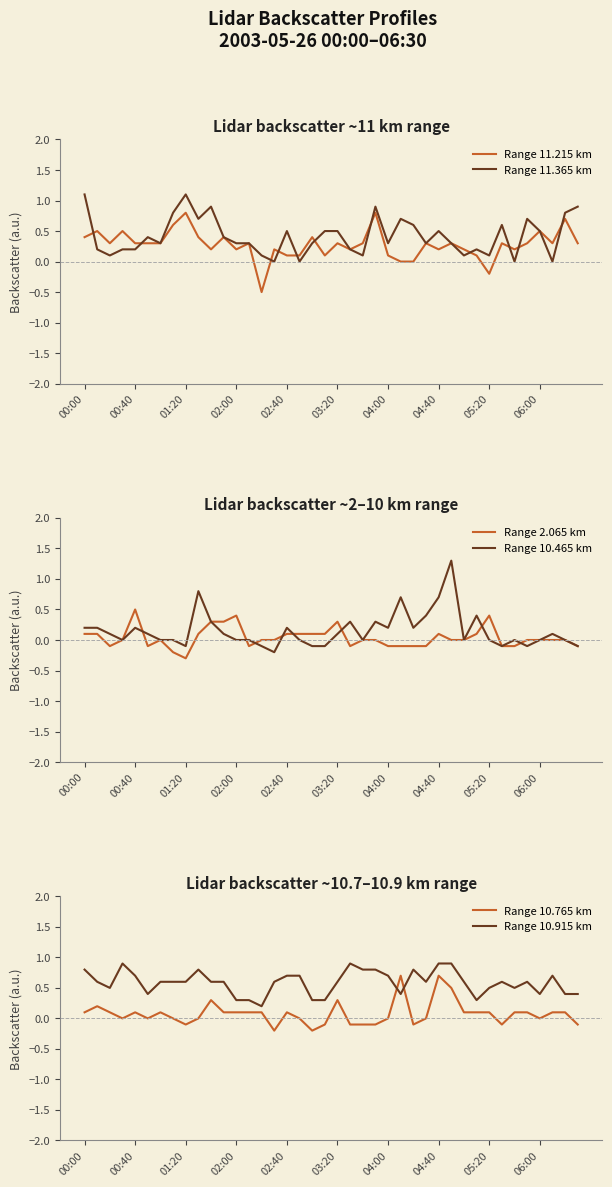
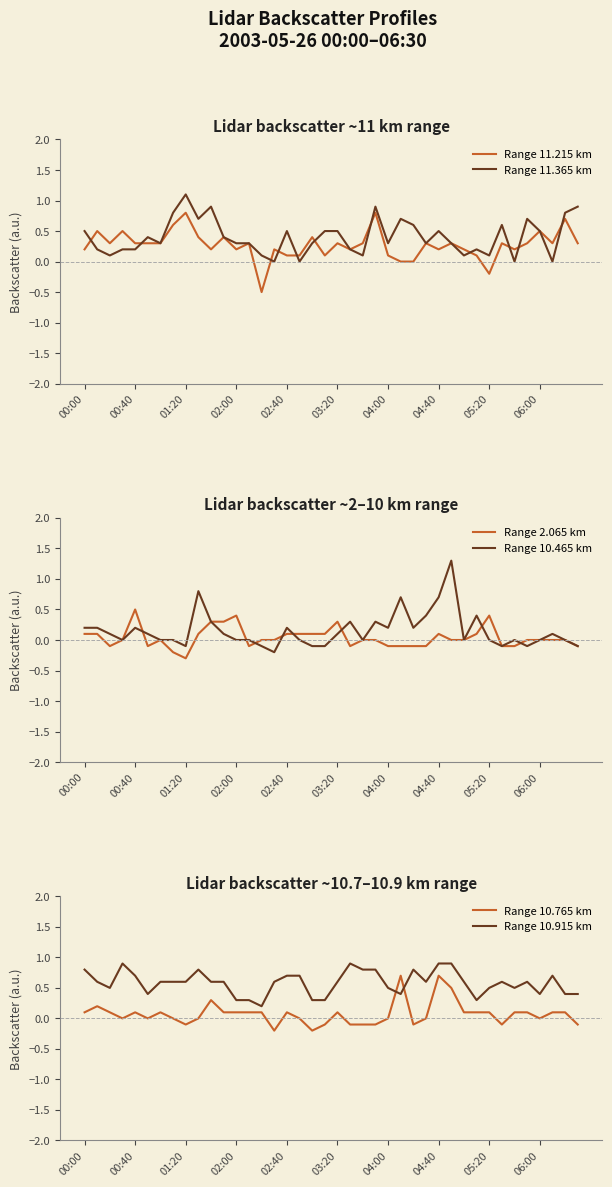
  {
    "Lidar backscatter ~11 km range": {
      "Range 11.215 km": {
-       "00:00": 0.4,
+       "00:00": 0.2,
        "00:40": 0.3,
        "01:20": 0.8,
        "02:00": 0.2,
        "02:40": 0.1,
        "03:20": 0.3,
        "04:00": 0.1,
        "04:40": 0.2,
        "05:20": -0.2
      },
      "Range 11.365 km": {
-       "00:00": 1.1,
+       "00:00": 0.5,
        "00:40": 0.2,
        "01:20": 1.1,
        "02:00": 0.3,
        "02:40": 0.5,
        "03:20": 0.5,
        "04:00": 0.3,
        "04:40": 0.5,
        "05:20": 0.1
      }
    },
    "Lidar backscatter ~2–10 km range": {
      "Range 2.065 km": {
        "00:00": 0.1,
        "00:40": 0.5,
        "01:20": -0.3,
        "02:00": 0.4,
        "02:40": 0.1,
        "03:20": 0.3,
        "04:00": -0.1,
        "04:40": 0.1,
        "05:20": 0.4
      },
      "Range 10.465 km": {
        "00:00": 0.2,
        "00:40": 0.2,
        "01:20": -0.1,
        "02:00": 0.0,
        "02:40": 0.2,
        "03:20": 0.1,
        "04:00": 0.2,
        "04:40": 0.7,
        "05:20": 0.0
      }
    },
    "Lidar backscatter ~10.7–10.9 km range": {
      "Range 10.765 km": {
        "00:00": 0.1,
        "00:40": 0.1,
        "01:20": -0.1,
        "02:00": 0.1,
        "02:40": 0.1,
-       "03:20": 0.3,
+       "03:20": 0.1,
        "04:00": 0.0,
        "04:40": 0.7,
        "05:20": 0.1,
        "06:00": 0.0
      },
      "Range 10.915 km": {
        "00:00": 0.8,
        "00:40": 0.7,
        "01:20": 0.6,
        "02:00": 0.3,
        "02:40": 0.7,
        "03:20": 0.6,
-       "04:00": 0.7,
+       "04:00": 0.5,
        "04:40": 0.9,
        "05:20": 0.5,
        "06:00": 0.4
      }
    }
  }
